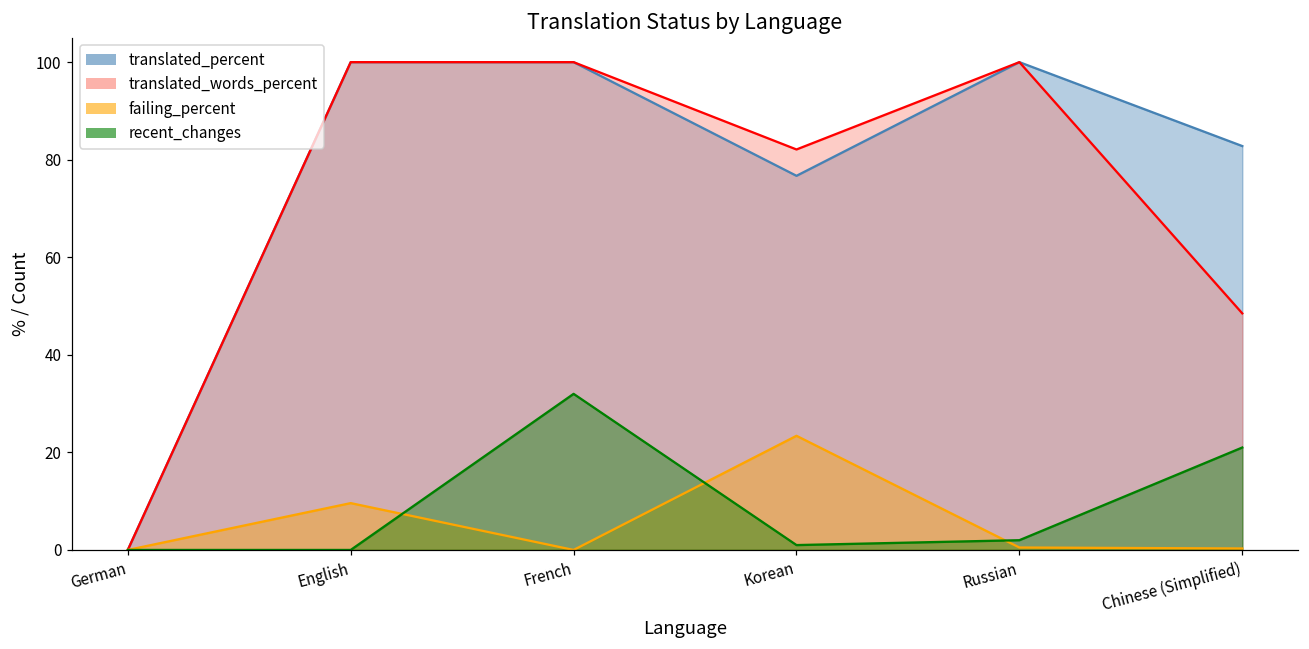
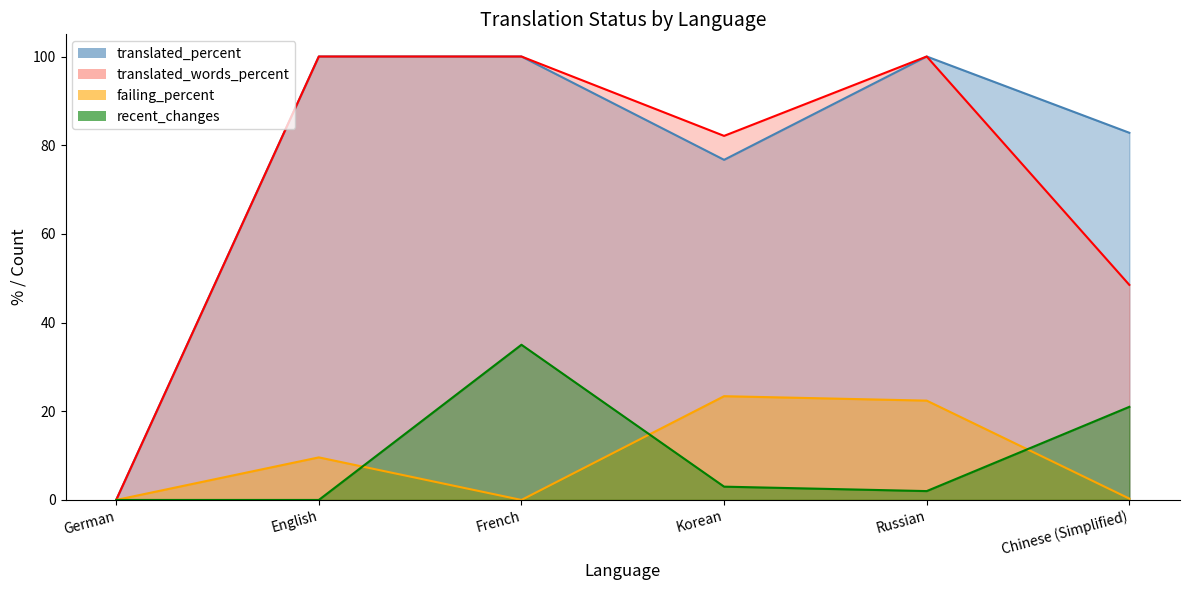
  {
    "translated_percent": {
      "Korean": 77,
      "Chinese (Simplified)": 83
    },
    "translated_words_percent": {
      "Korean": 82,
      "Chinese (Simplified)": 49
    },
    "failing_percent": {
      "English": 10,
      "French": 0,
      "Korean": 23,
-     "Russian": 1,
+     "Russian": 22,
      "Chinese (Simplified)": 0
    },
    "recent_changes": {
      "English": 0,
-     "French": 32,
-     "Korean": 1,
+     "French": 35,
+     "Korean": 3,
      "Russian": 2,
      "Chinese (Simplified)": 21
    }
  }
